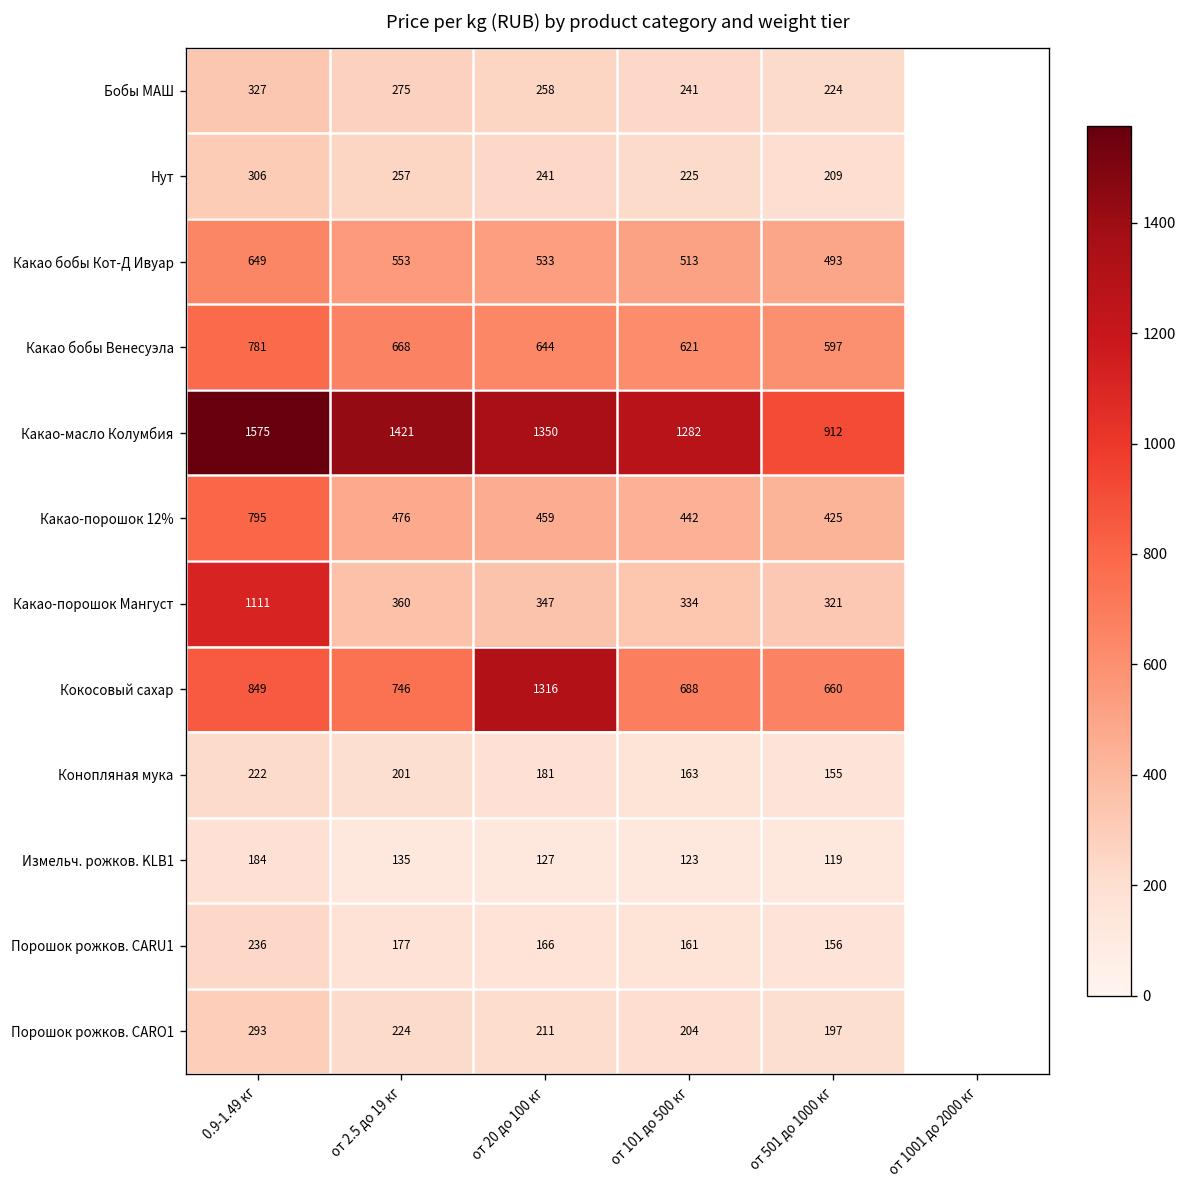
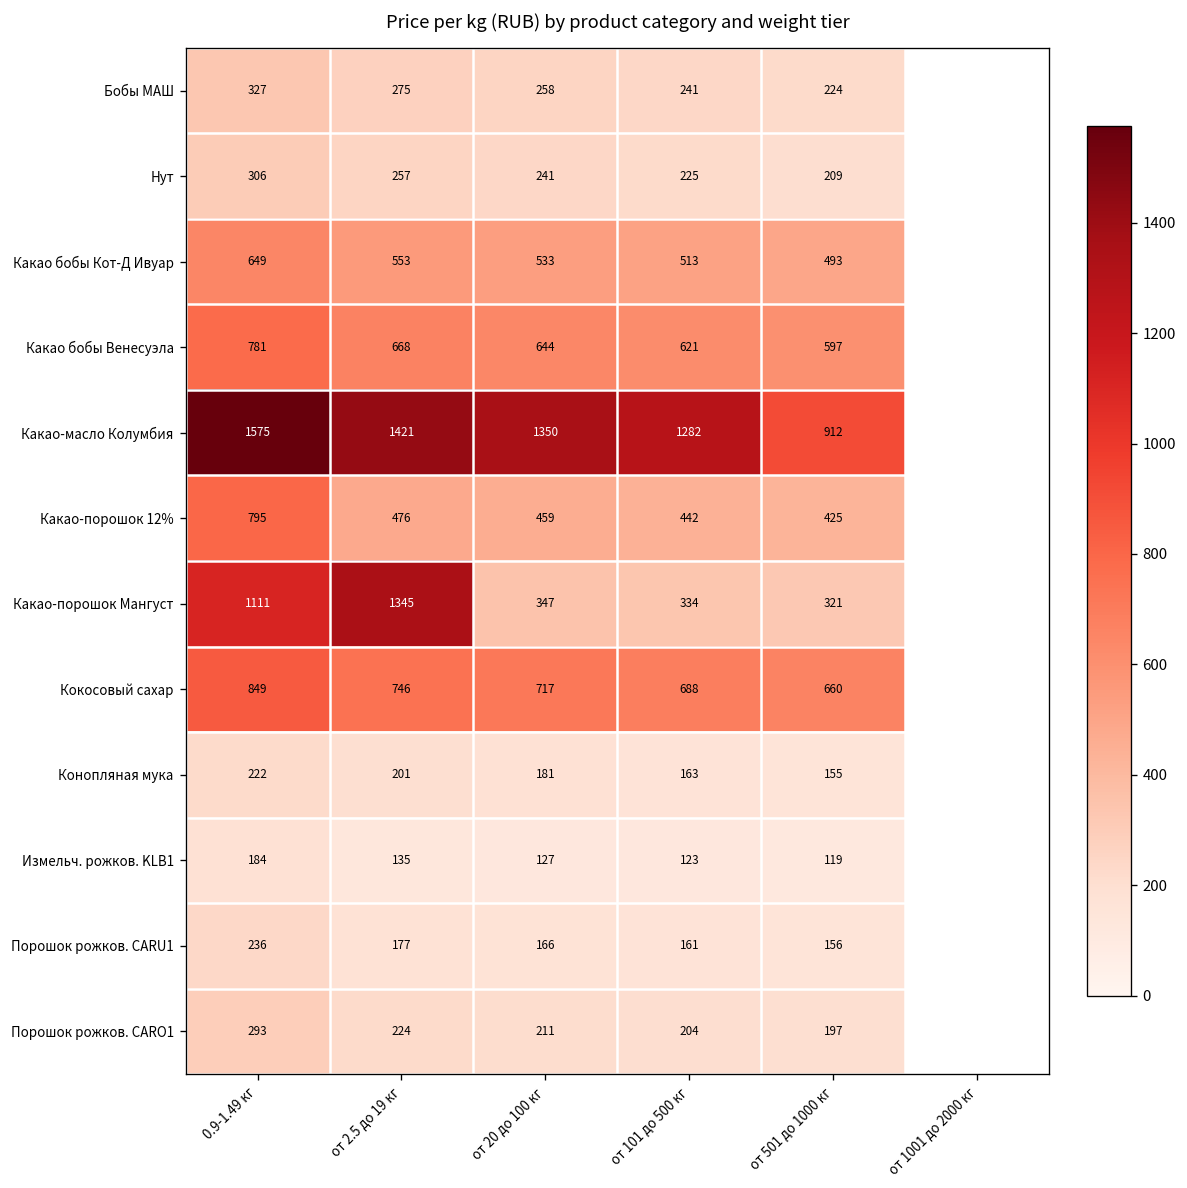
  {
    "Бобы МАШ": {
      "0.9-1.49 кг": 327,
      "от 2.5 до 19 кг": 275,
      "от 20 до 100 кг": 258,
      "от 101 до 500 кг": 241,
      "от 501 до 1000 кг": 224
    },
    "Нут": {
      "0.9-1.49 кг": 306,
      "от 2.5 до 19 кг": 257,
      "от 20 до 100 кг": 241,
      "от 101 до 500 кг": 225,
      "от 501 до 1000 кг": 209
    },
    "Какао бобы Кот-Д Ивуар": {
      "0.9-1.49 кг": 649,
      "от 2.5 до 19 кг": 553,
      "от 20 до 100 кг": 533,
      "от 101 до 500 кг": 513,
      "от 501 до 1000 кг": 493
    },
    "Какао бобы Венесуэла": {
      "0.9-1.49 кг": 781,
      "от 2.5 до 19 кг": 668,
      "от 20 до 100 кг": 644,
      "от 101 до 500 кг": 621,
      "от 501 до 1000 кг": 597
    },
    "Какао-масло Колумбия": {
      "0.9-1.49 кг": 1575,
      "от 2.5 до 19 кг": 1421,
      "от 20 до 100 кг": 1350,
      "от 101 до 500 кг": 1282,
      "от 501 до 1000 кг": 912
    },
    "Какао-порошок 12%": {
      "0.9-1.49 кг": 795,
      "от 2.5 до 19 кг": 476,
      "от 20 до 100 кг": 459,
      "от 101 до 500 кг": 442,
      "от 501 до 1000 кг": 425
    },
    "Какао-порошок Мангуст": {
      "0.9-1.49 кг": 1111,
-     "от 2.5 до 19 кг": 360,
+     "от 2.5 до 19 кг": 1345,
      "от 20 до 100 кг": 347,
      "от 101 до 500 кг": 334,
      "от 501 до 1000 кг": 321
    },
    "Кокосовый сахар": {
      "0.9-1.49 кг": 849,
      "от 2.5 до 19 кг": 746,
-     "от 20 до 100 кг": 1316,
+     "от 20 до 100 кг": 717,
      "от 101 до 500 кг": 688,
      "от 501 до 1000 кг": 660
    },
    "Конопляная мука": {
      "0.9-1.49 кг": 222,
      "от 2.5 до 19 кг": 201,
      "от 20 до 100 кг": 181,
      "от 101 до 500 кг": 163,
      "от 501 до 1000 кг": 155
    },
    "Измельч. рожков. KLB1": {
      "0.9-1.49 кг": 184,
      "от 2.5 до 19 кг": 135,
      "от 20 до 100 кг": 127,
      "от 101 до 500 кг": 123,
      "от 501 до 1000 кг": 119
    },
    "Порошок рожков. CARU1": {
      "0.9-1.49 кг": 236,
      "от 2.5 до 19 кг": 177,
      "от 20 до 100 кг": 166,
      "от 101 до 500 кг": 161,
      "от 501 до 1000 кг": 156
    },
    "Порошок рожков. CARO1": {
      "0.9-1.49 кг": 293,
      "от 2.5 до 19 кг": 224,
      "от 20 до 100 кг": 211,
      "от 101 до 500 кг": 204,
      "от 501 до 1000 кг": 197
    }
  }
